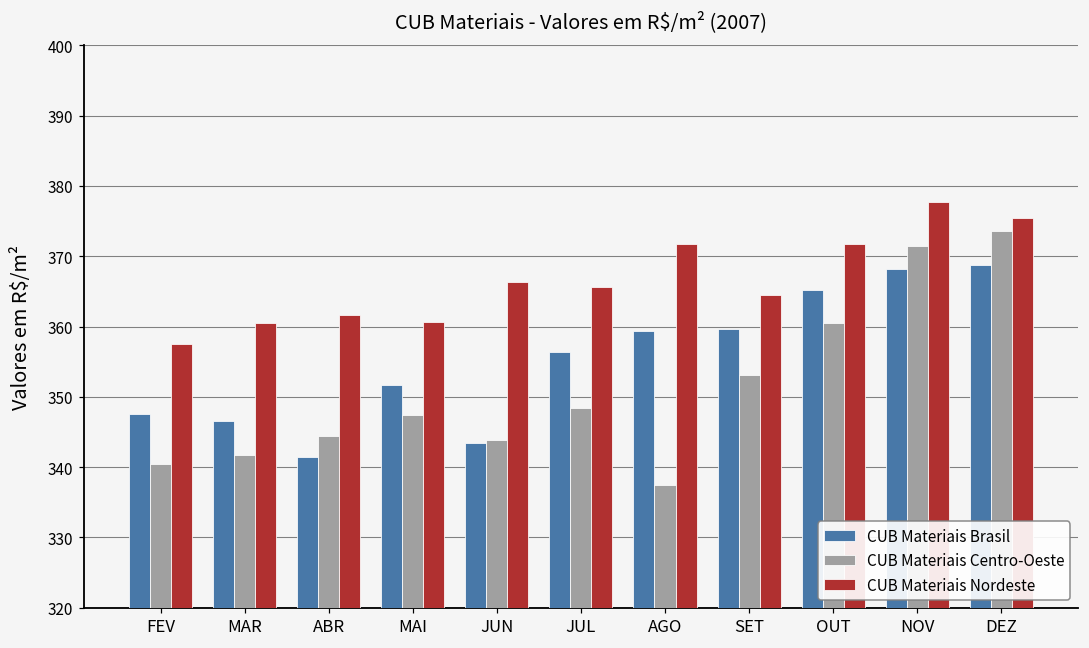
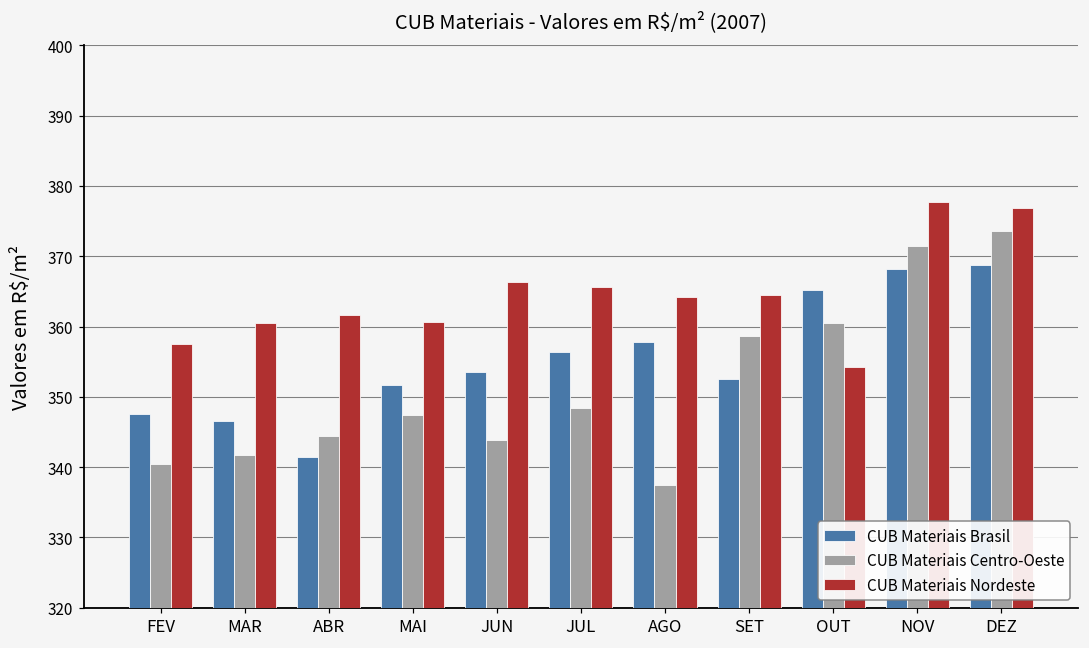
  {
    "CUB Materiais Brasil": {
      "FEV": 348,
      "MAR": 347,
      "ABR": 341,
      "MAI": 352,
-     "JUN": 343,
+     "JUN": 354,
      "JUL": 356,
-     "AGO": 359,
-     "SET": 360,
+     "AGO": 358,
+     "SET": 353,
      "OUT": 365,
      "NOV": 368,
      "DEZ": 369
    },
    "CUB Materiais Centro-Oeste": {
      "FEV": 340,
      "MAR": 342,
      "ABR": 344,
      "MAI": 347,
      "JUN": 344,
      "JUL": 348,
      "AGO": 338,
-     "SET": 353,
+     "SET": 359,
      "OUT": 361,
      "NOV": 371,
      "DEZ": 374
    },
    "CUB Materiais Nordeste": {
      "FEV": 357,
      "MAR": 360,
      "ABR": 362,
      "MAI": 361,
      "JUN": 366,
      "JUL": 366,
-     "AGO": 372,
+     "AGO": 364,
      "SET": 365,
-     "OUT": 372,
+     "OUT": 354,
      "NOV": 378,
-     "DEZ": 375
+     "DEZ": 377
    }
  }
